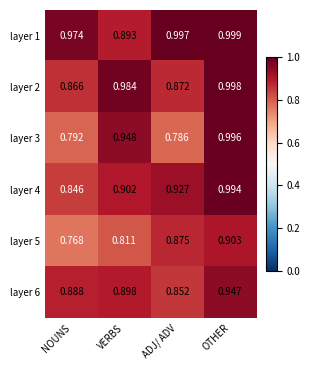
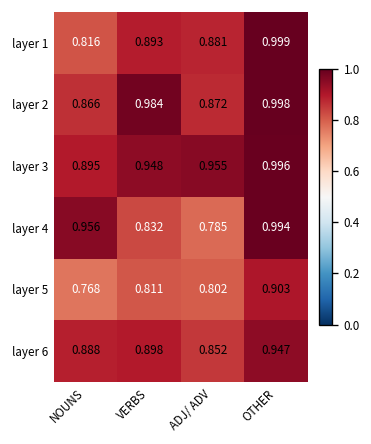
  {
    "layer 1": {
-     "NOUNS": 0.974,
+     "NOUNS": 0.816,
      "VERBS": 0.893,
-     "ADJ/ ADV": 0.997,
+     "ADJ/ ADV": 0.881,
      "OTHER": 0.999
    },
    "layer 2": {
      "NOUNS": 0.866,
      "VERBS": 0.984,
      "ADJ/ ADV": 0.872,
      "OTHER": 0.998
    },
    "layer 3": {
-     "NOUNS": 0.792,
+     "NOUNS": 0.895,
      "VERBS": 0.948,
-     "ADJ/ ADV": 0.786,
+     "ADJ/ ADV": 0.955,
      "OTHER": 0.996
    },
    "layer 4": {
-     "NOUNS": 0.846,
-     "VERBS": 0.902,
-     "ADJ/ ADV": 0.927,
+     "NOUNS": 0.956,
+     "VERBS": 0.832,
+     "ADJ/ ADV": 0.785,
      "OTHER": 0.994
    },
    "layer 5": {
      "NOUNS": 0.768,
      "VERBS": 0.811,
-     "ADJ/ ADV": 0.875,
+     "ADJ/ ADV": 0.802,
      "OTHER": 0.903
    },
    "layer 6": {
      "NOUNS": 0.888,
      "VERBS": 0.898,
      "ADJ/ ADV": 0.852,
      "OTHER": 0.947
    }
  }
